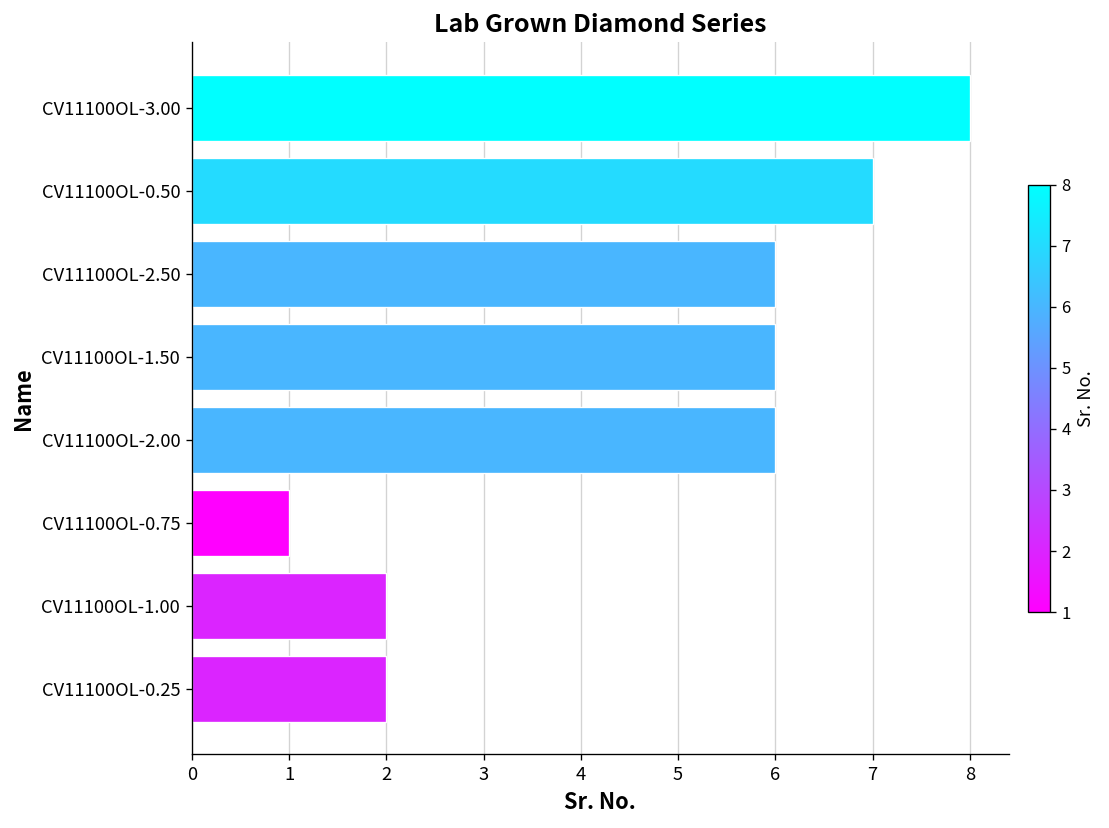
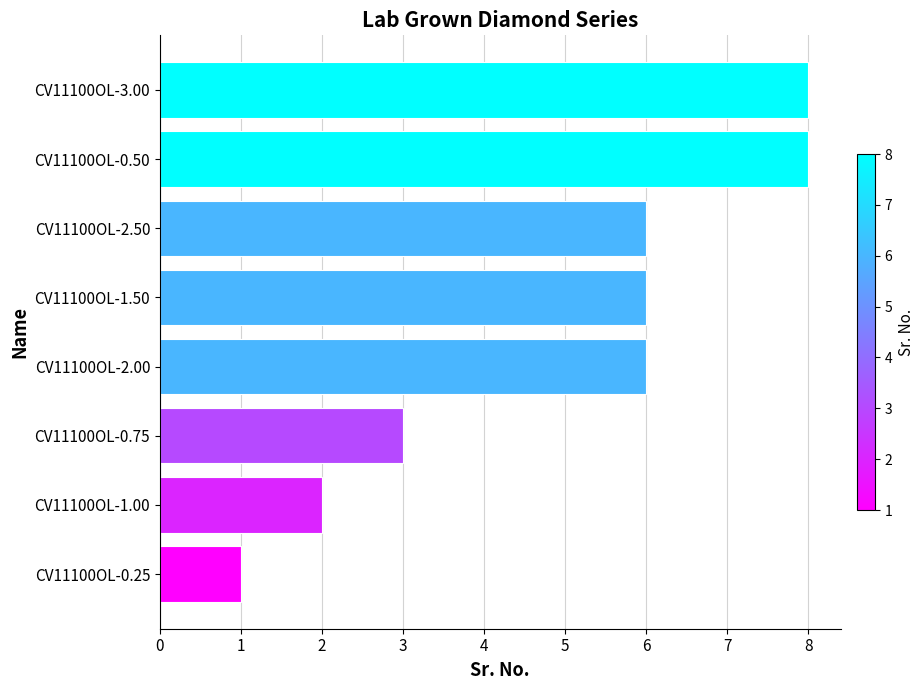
  {
    "CV11100OL-3.00": 8,
-   "CV11100OL-0.50": 7,
+   "CV11100OL-0.50": 8,
    "CV11100OL-2.50": 6,
    "CV11100OL-1.50": 6,
    "CV11100OL-2.00": 6,
-   "CV11100OL-0.75": 1,
+   "CV11100OL-0.75": 3,
    "CV11100OL-1.00": 2,
-   "CV11100OL-0.25": 2
+   "CV11100OL-0.25": 1
  }
